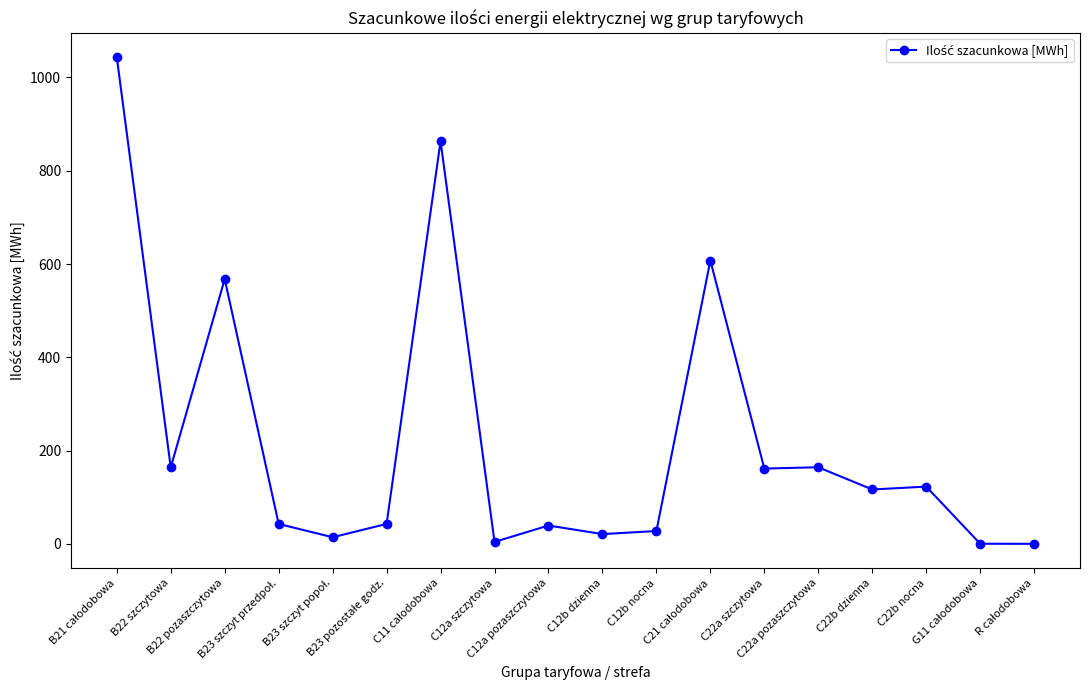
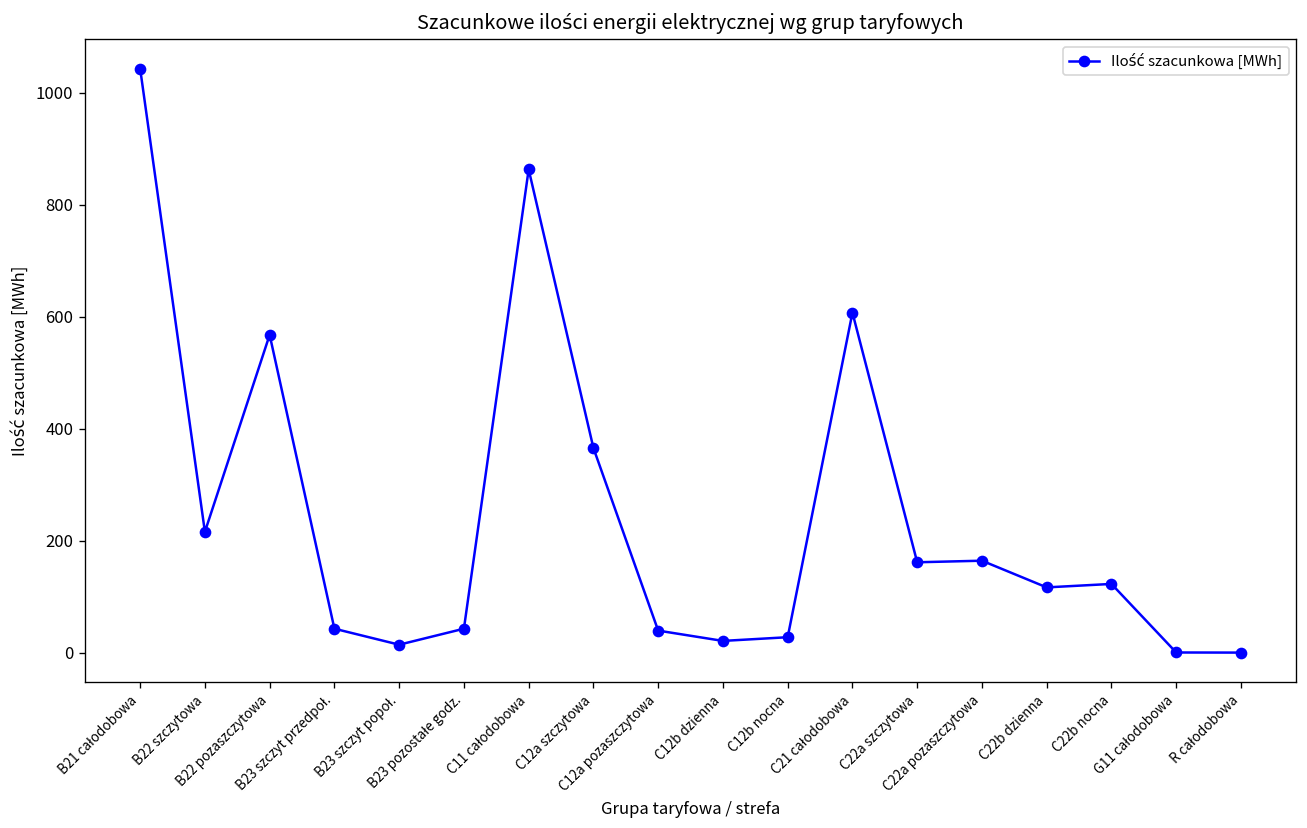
  {
    "B21 całodobowa": 1040,
-   "B22 szczytowa": 160,
+   "B22 szczytowa": 220,
    "B22 pozaszczytowa": 570,
    "B23 szczyt przedpoł.": 40,
    "B23 szczyt popoł.": 10,
    "B23 pozostałe godz.": 40,
    "C11 całodobowa": 860,
-   "C12a szczytowa": 0,
+   "C12a szczytowa": 370,
    "C12a pozaszczytowa": 40,
    "C12b dzienna": 20,
    "C12b nocna": 30,
    "C21 całodobowa": 610,
    "C22a szczytowa": 160,
    "C22a pozaszczytowa": 160,
    "C22b dzienna": 120,
    "C22b nocna": 120,
    "G11 całodobowa": 0,
    "R całodobowa": 0
  }
